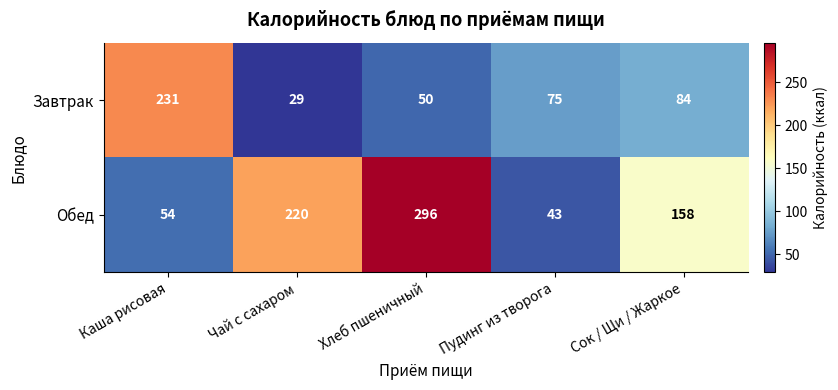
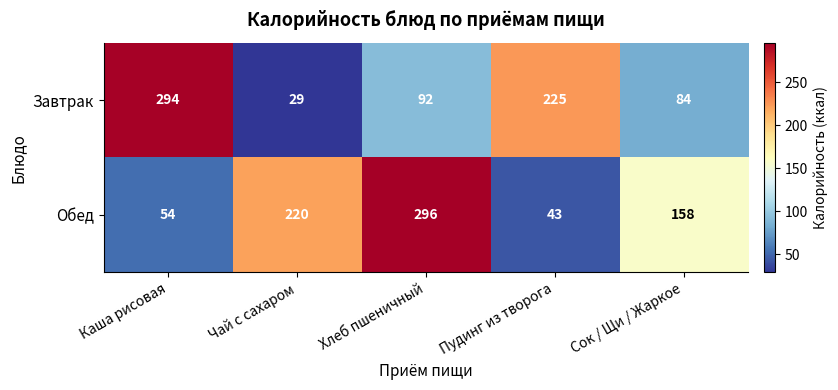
  {
    "Завтрак": {
-     "Каша рисовая": 231,
+     "Каша рисовая": 294,
      "Чай с сахаром": 29,
-     "Хлеб пшеничный": 50,
-     "Пудинг из творога": 75,
+     "Хлеб пшеничный": 92,
+     "Пудинг из творога": 225,
      "Сок / Щи / Жаркое": 84
    },
    "Обед": {
      "Каша рисовая": 54,
      "Чай с сахаром": 220,
      "Хлеб пшеничный": 296,
      "Пудинг из творога": 43,
      "Сок / Щи / Жаркое": 158
    }
  }
